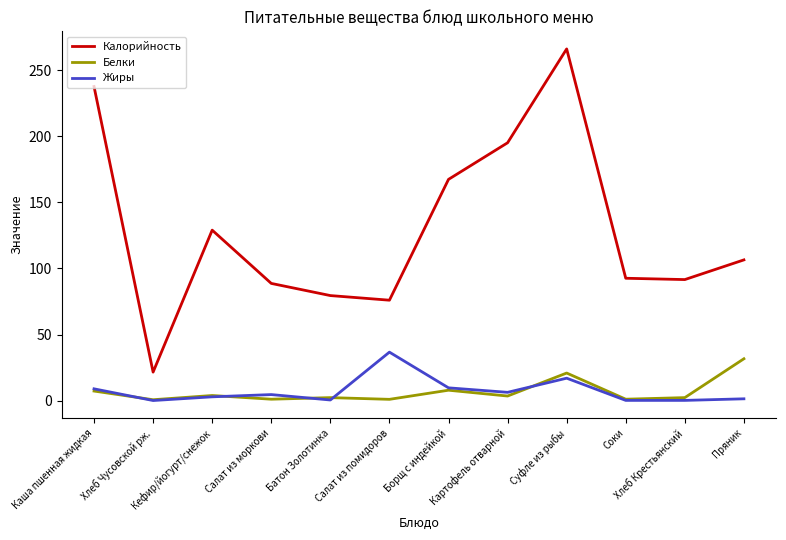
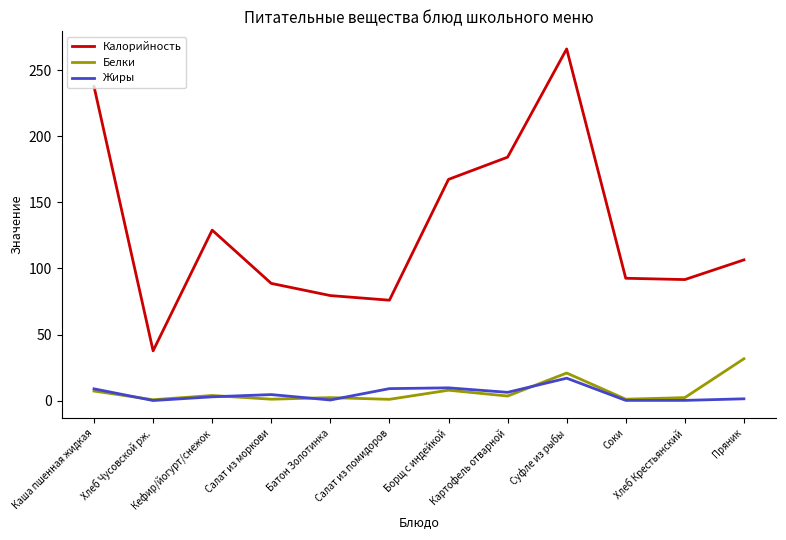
  {
    "Калорийность": {
-     "Хлеб Чусовской рж.": 22,
+     "Хлеб Чусовской рж.": 38,
      "Кефир/йогурт/снежок": 129,
      "Салат из моркови": 89,
      "Батон Золотинка": 80,
      "Салат из помидоров": 76,
      "Борщ с индейкой": 167,
-     "Картофель отварной": 195,
+     "Картофель отварной": 184,
      "Суфле из рыбы": 266,
      "Соки": 93,
      "Хлеб Крестьянский": 92,
      "Пряник": 107
    },
    "Белки": {
      "Салат из моркови": 1,
      "Салат из помидоров": 1,
      "Картофель отварной": 4,
      "Суфле из рыбы": 21,
      "Хлеб Крестьянский": 2,
      "Пряник": 32
    },
    "Жиры": {
      "Салат из моркови": 5,
-     "Салат из помидоров": 37,
+     "Салат из помидоров": 9,
      "Картофель отварной": 6,
      "Суфле из рыбы": 17,
      "Хлеб Крестьянский": 0,
      "Пряник": 1
    }
  }
